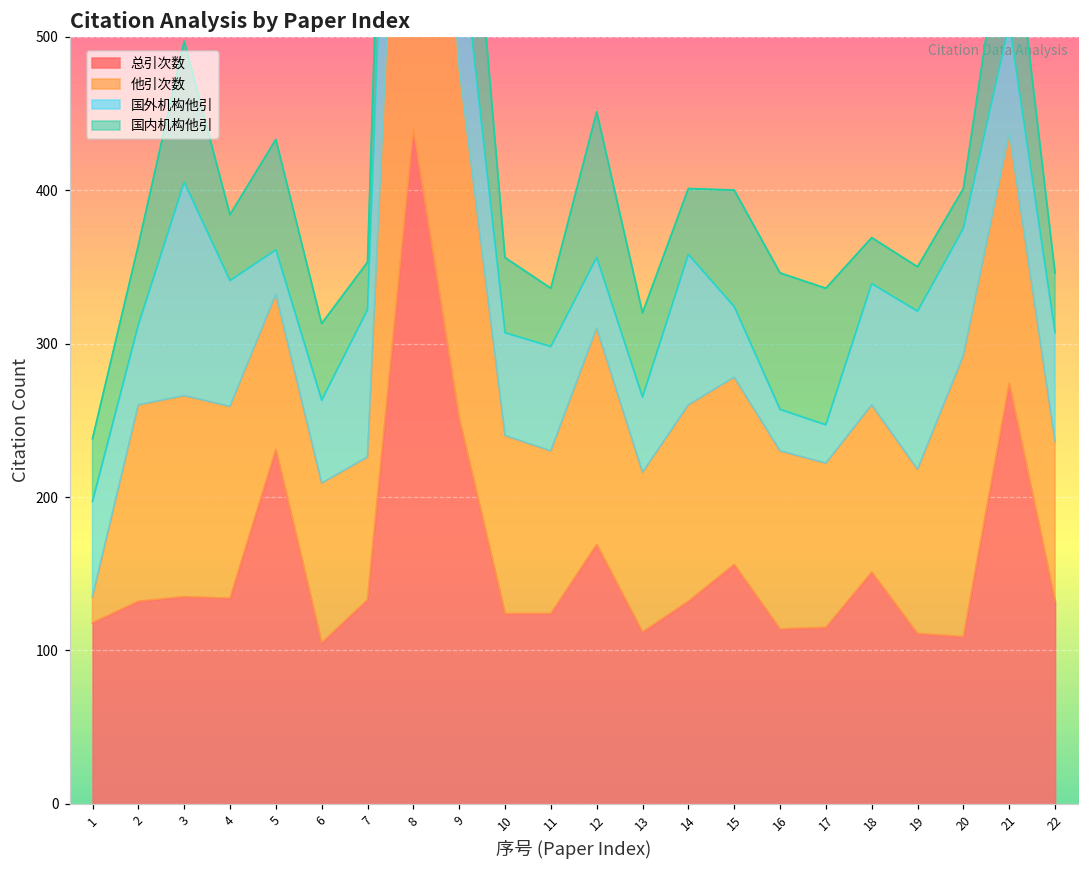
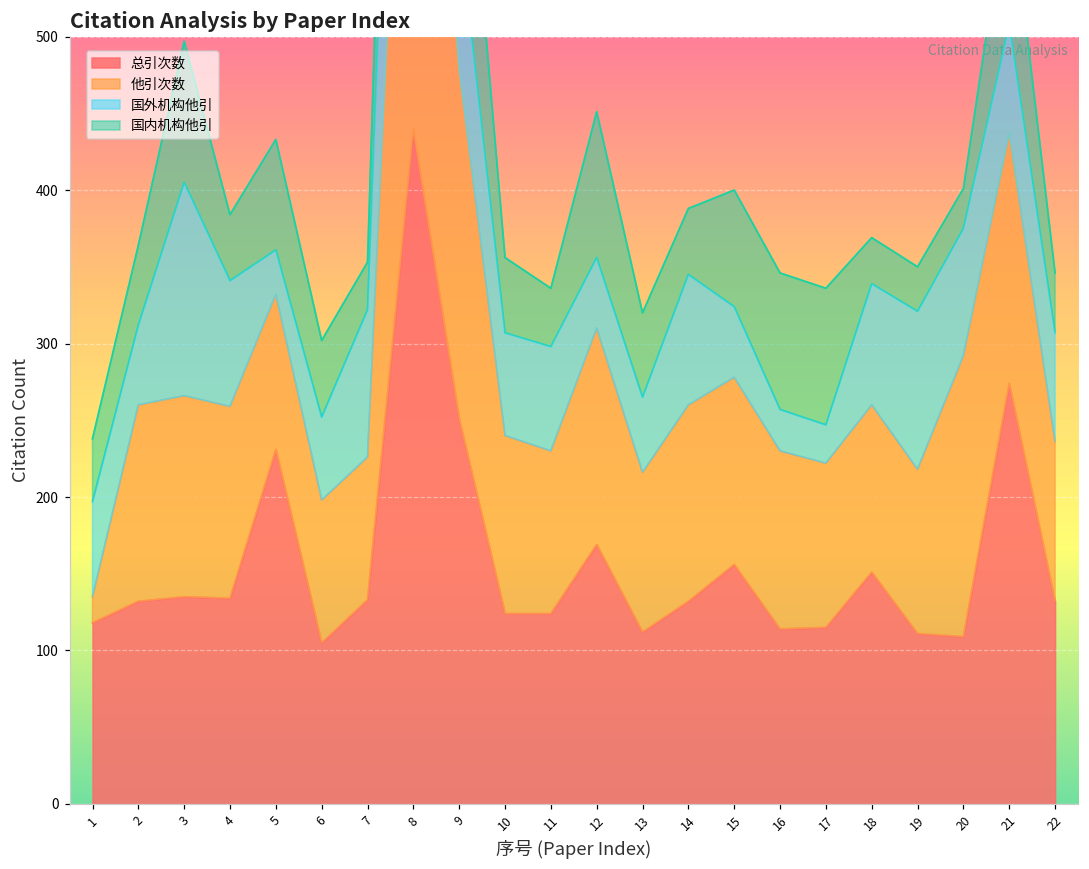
  {
    "总引次数": {
      "1": 118,
      "2": 132,
      "3": 135,
      "4": 134,
      "5": 231,
      "6": 105,
      "7": 133,
      "8": 440,
      "9": 251,
      "10": 124,
      "11": 124,
      "12": 169,
      "13": 112,
      "14": 132,
      "15": 156,
      "16": 114,
      "17": 115,
      "18": 151,
      "19": 111,
      "20": 109,
      "21": 274,
      "22": 132
    },
    "他引次数": {
      "1": 17,
      "2": 128,
      "3": 131,
      "4": 125,
      "5": 101,
-     "6": 104,
+     "6": 93,
      "7": 93,
      "9": 227,
      "10": 116,
      "11": 106,
      "12": 141,
      "13": 104,
      "14": 128,
      "15": 122,
      "16": 116,
      "17": 107,
      "18": 109,
      "19": 107,
      "20": 183,
      "21": 163,
      "22": 104
    },
    "国外机构他引": {
      "1": 62,
      "2": 52,
      "3": 139,
      "4": 82,
      "5": 29,
      "6": 54,
      "7": 96,
      "10": 67,
      "11": 68,
      "12": 46,
      "13": 49,
-     "14": 98,
+     "14": 85,
      "15": 46,
      "16": 27,
      "17": 25,
      "18": 79,
      "19": 103,
      "20": 83,
      "22": 71
    },
    "国内机构他引": {
      "1": 41,
      "2": 52,
      "3": 92,
      "4": 43,
      "5": 72,
      "6": 50,
      "7": 31,
      "10": 49,
      "11": 38,
      "12": 95,
      "13": 55,
      "14": 43,
      "15": 76,
      "16": 89,
      "17": 89,
      "18": 30,
      "19": 29,
      "20": 26,
      "22": 39
    }
  }
